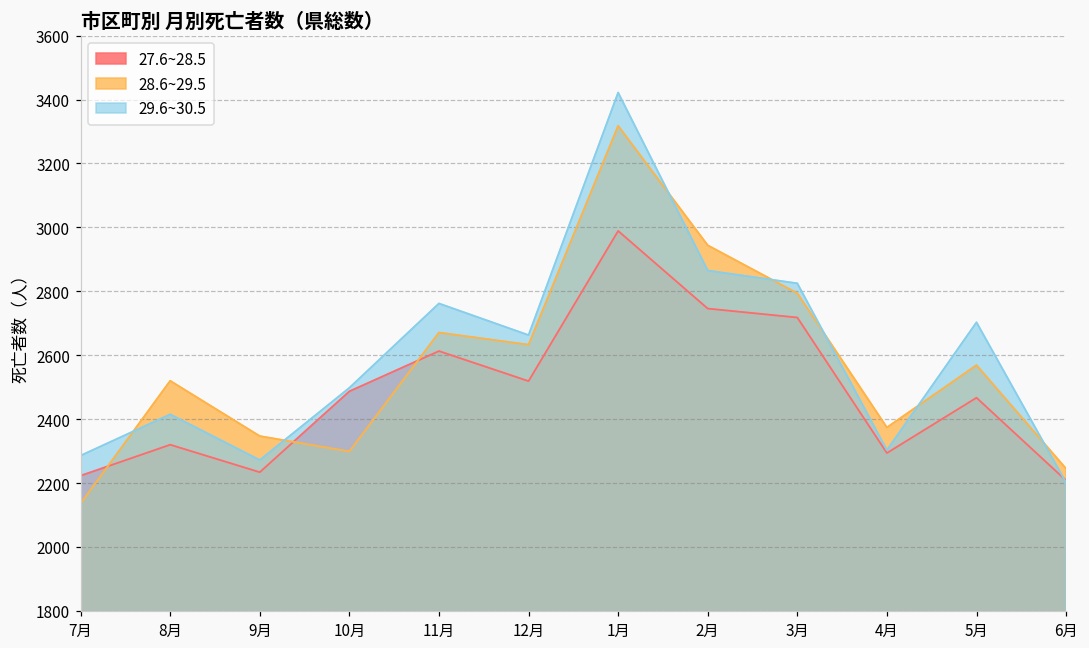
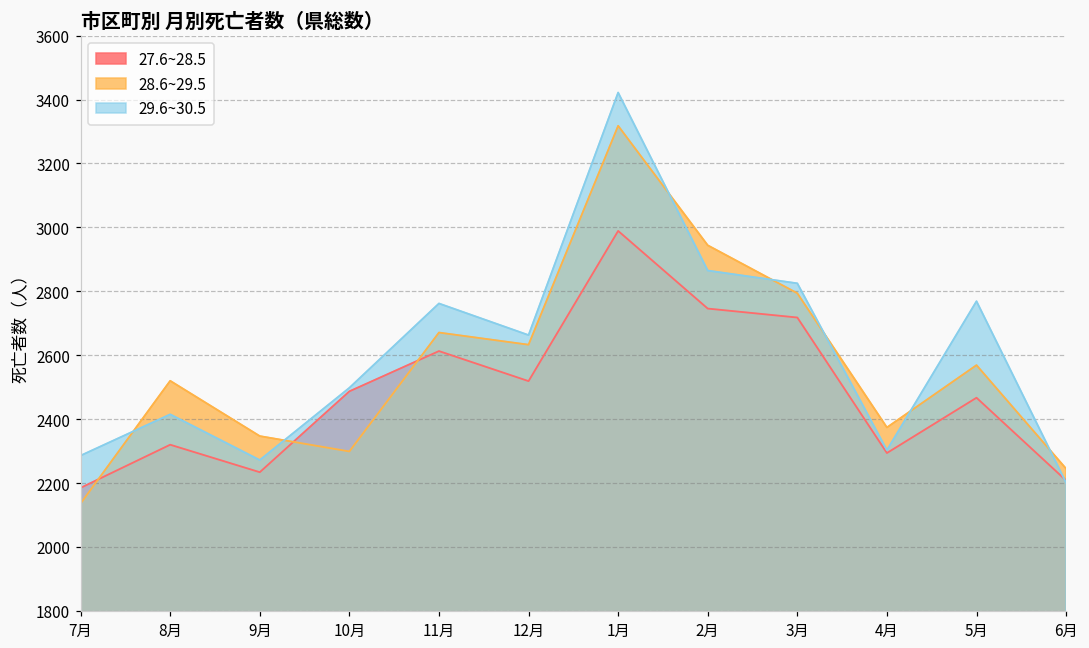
  {
    "27.6~28.5": {
-     "7月": 2220,
+     "7月": 2190,
      "8月": 2320,
      "9月": 2230,
      "10月": 2490,
      "11月": 2610,
      "12月": 2520,
      "1月": 2990,
      "2月": 2750,
      "3月": 2720,
      "4月": 2290,
      "5月": 2470
    },
    "28.6~29.5": {
      "7月": 2140,
      "8月": 2520,
      "9月": 2350,
      "10月": 2300,
      "11月": 2670,
      "12月": 2630,
      "1月": 3320,
      "2月": 2940,
      "3月": 2790,
      "4月": 2370,
      "5月": 2570,
      "6月": 2250
    },
    "29.6~30.5": {
      "7月": 2290,
      "8月": 2420,
      "9月": 2270,
      "10月": 2500,
      "11月": 2760,
      "12月": 2660,
      "1月": 3420,
      "2月": 2870,
      "3月": 2830,
      "4月": 2300,
-     "5月": 2700
+     "5月": 2770
    }
  }
